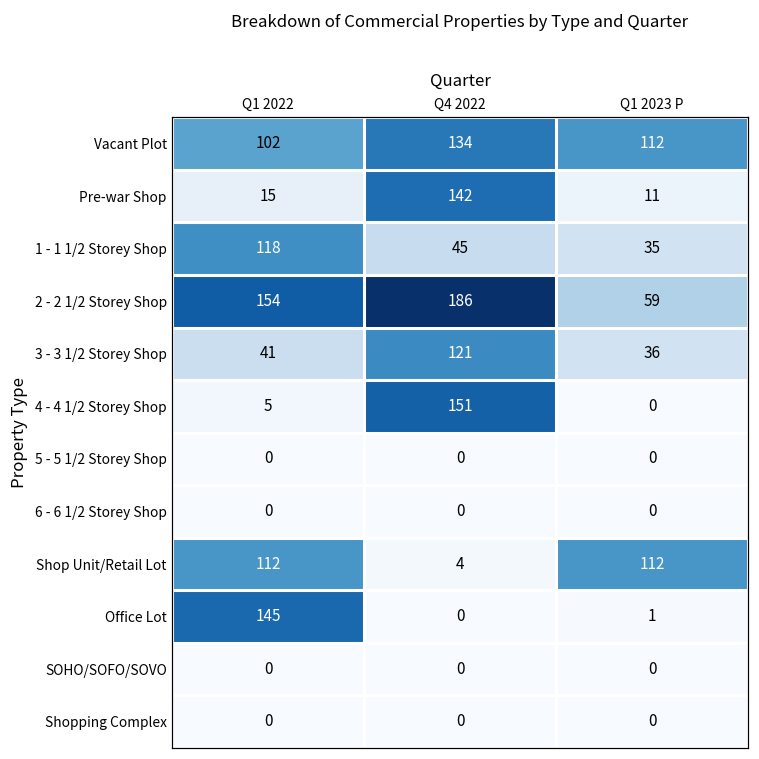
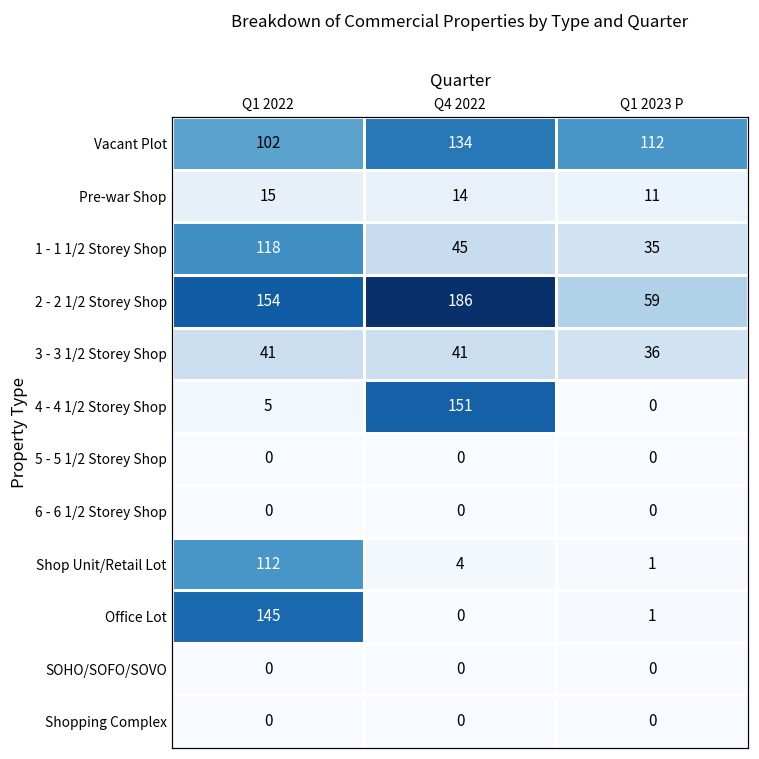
  {
    "Vacant Plot": {
      "Q1 2022": 102,
      "Q4 2022": 134,
      "Q1 2023 P": 112
    },
    "Pre-war Shop": {
      "Q1 2022": 15,
-     "Q4 2022": 142,
+     "Q4 2022": 14,
      "Q1 2023 P": 11
    },
    "1 - 1 1/2 Storey Shop": {
      "Q1 2022": 118,
      "Q4 2022": 45,
      "Q1 2023 P": 35
    },
    "2 - 2 1/2 Storey Shop": {
      "Q1 2022": 154,
      "Q4 2022": 186,
      "Q1 2023 P": 59
    },
    "3 - 3 1/2 Storey Shop": {
      "Q1 2022": 41,
-     "Q4 2022": 121,
+     "Q4 2022": 41,
      "Q1 2023 P": 36
    },
    "4 - 4 1/2 Storey Shop": {
      "Q1 2022": 5,
      "Q4 2022": 151,
      "Q1 2023 P": 0
    },
    "5 - 5 1/2 Storey Shop": {
      "Q1 2022": 0,
      "Q4 2022": 0,
      "Q1 2023 P": 0
    },
    "6 - 6 1/2 Storey Shop": {
      "Q1 2022": 0,
      "Q4 2022": 0,
      "Q1 2023 P": 0
    },
    "Shop Unit/Retail Lot": {
      "Q1 2022": 112,
      "Q4 2022": 4,
-     "Q1 2023 P": 112
+     "Q1 2023 P": 1
    },
    "Office Lot": {
      "Q1 2022": 145,
      "Q4 2022": 0,
      "Q1 2023 P": 1
    },
    "SOHO/SOFO/SOVO": {
      "Q1 2022": 0,
      "Q4 2022": 0,
      "Q1 2023 P": 0
    },
    "Shopping Complex": {
      "Q1 2022": 0,
      "Q4 2022": 0,
      "Q1 2023 P": 0
    }
  }
